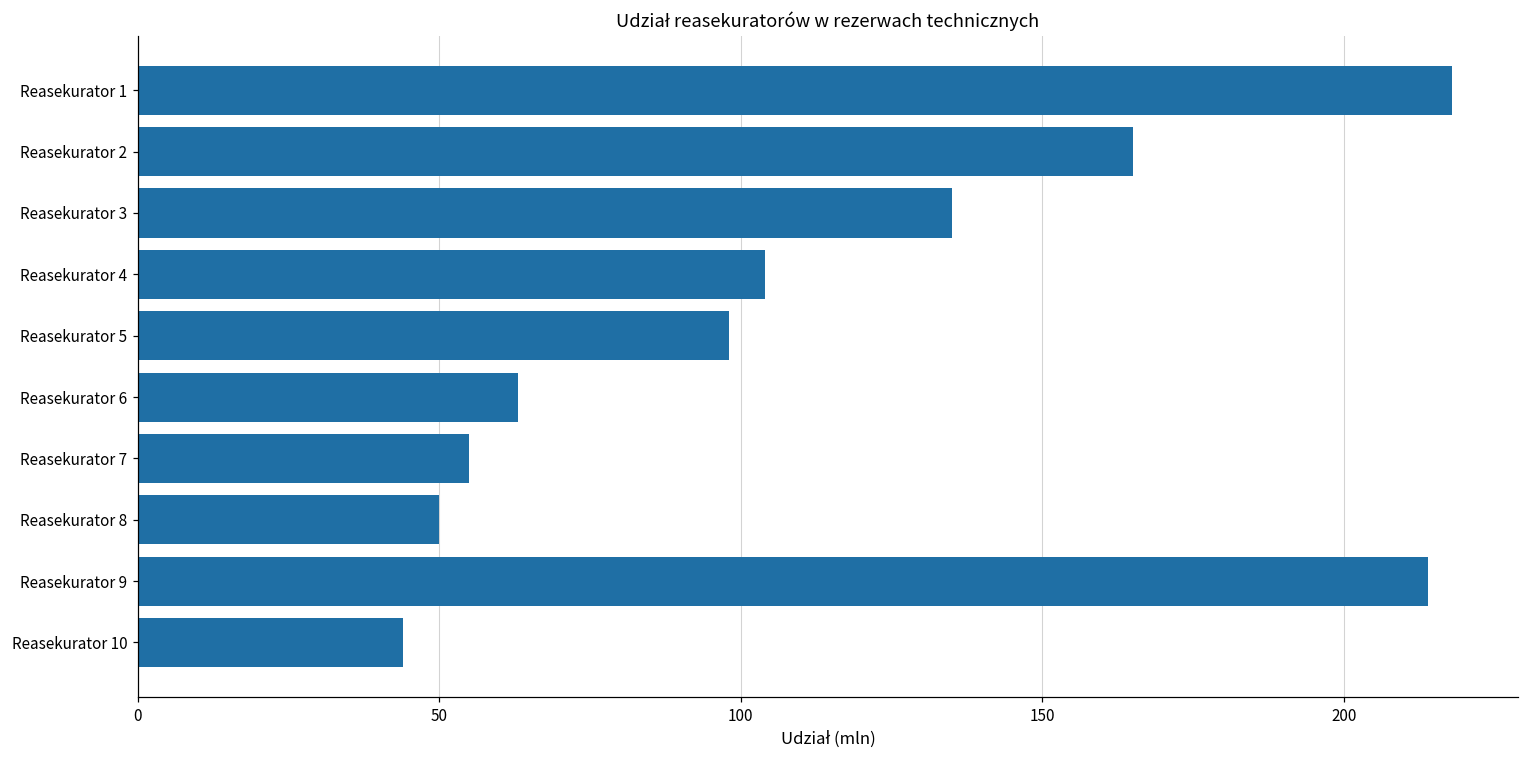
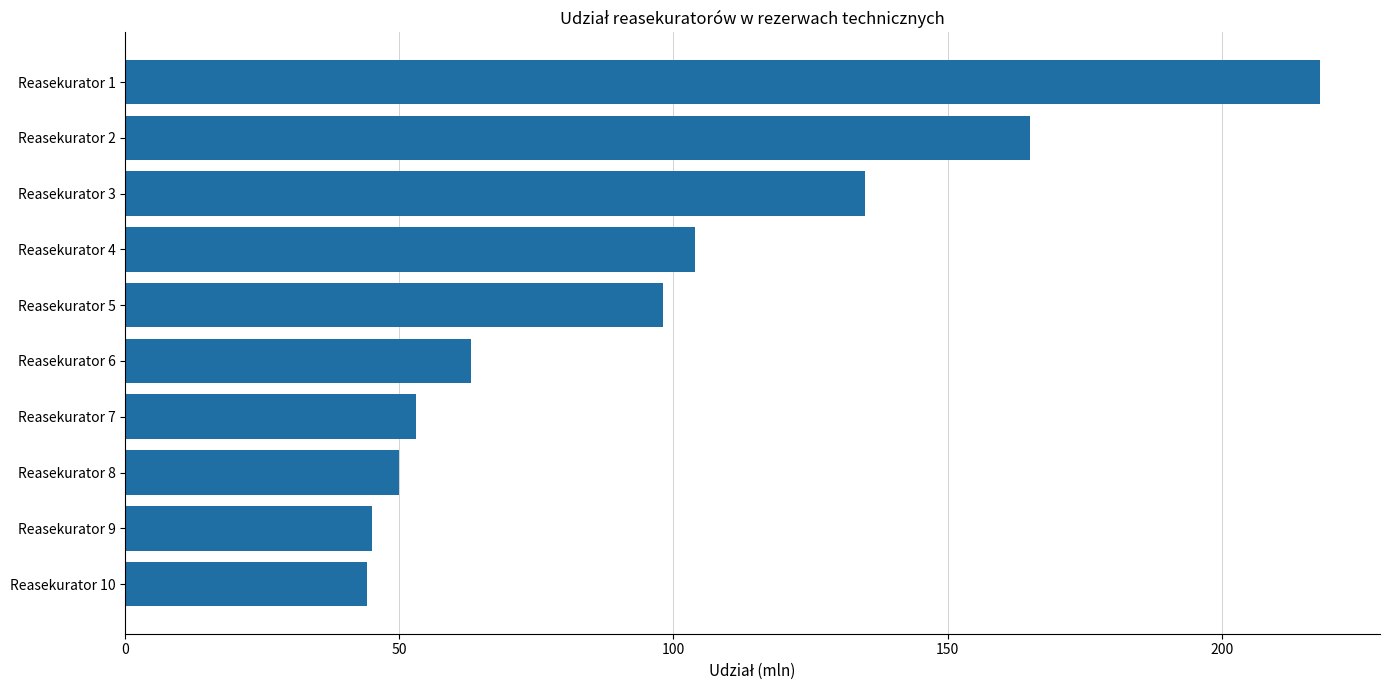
  {
    "Reasekurator 1": 218,
    "Reasekurator 2": 165,
    "Reasekurator 3": 135,
    "Reasekurator 4": 104,
    "Reasekurator 5": 98,
    "Reasekurator 6": 63,
-   "Reasekurator 7": 55,
+   "Reasekurator 7": 53,
    "Reasekurator 8": 50,
-   "Reasekurator 9": 214,
+   "Reasekurator 9": 45,
    "Reasekurator 10": 44
  }
